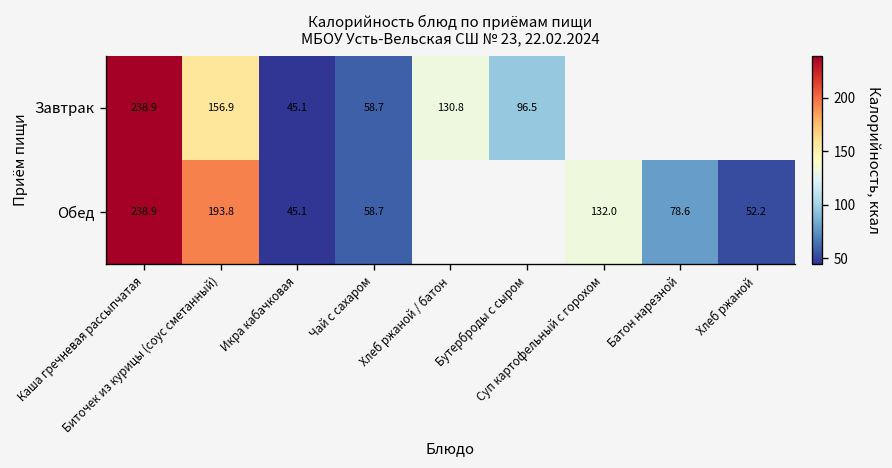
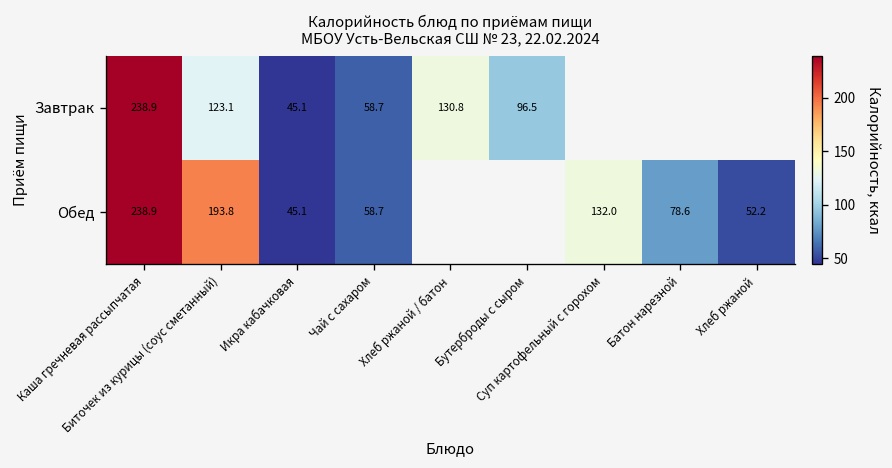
  {
    "Завтрак": {
      "Каша гречневая рассыпчатая": 238.9,
-     "Биточек из курицы (соус сметанный)": 156.9,
+     "Биточек из курицы (соус сметанный)": 123.1,
      "Икра кабачковая": 45.1,
      "Чай с сахаром": 58.7,
      "Хлеб ржаной / батон": 130.8,
      "Бутерброды с сыром": 96.5
    },
    "Обед": {
      "Каша гречневая рассыпчатая": 238.9,
      "Биточек из курицы (соус сметанный)": 193.8,
      "Икра кабачковая": 45.1,
      "Чай с сахаром": 58.7,
      "Суп картофельный с горохом": 132.0,
      "Батон нарезной": 78.6,
      "Хлеб ржаной": 52.2
    }
  }
